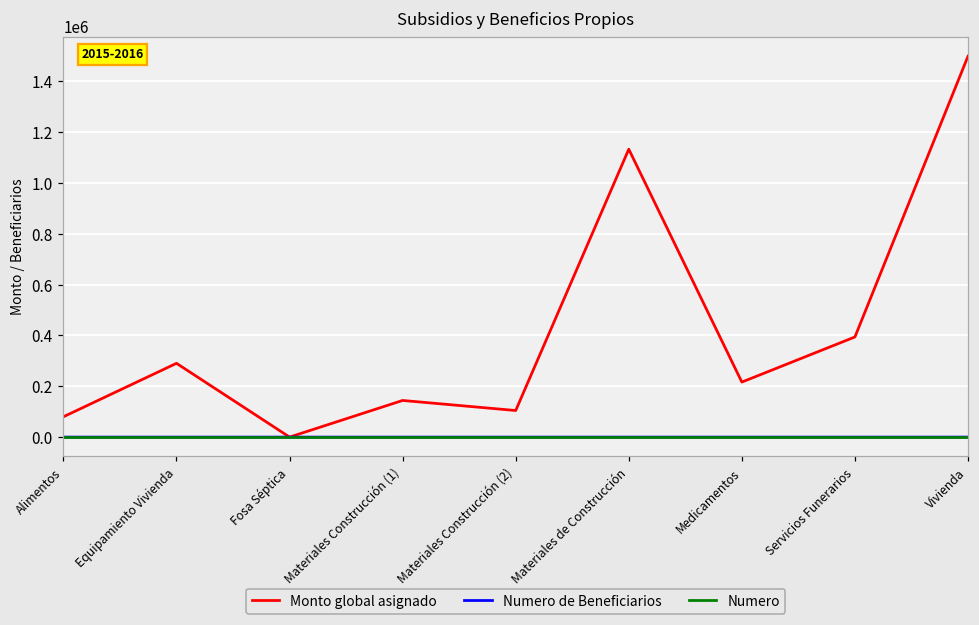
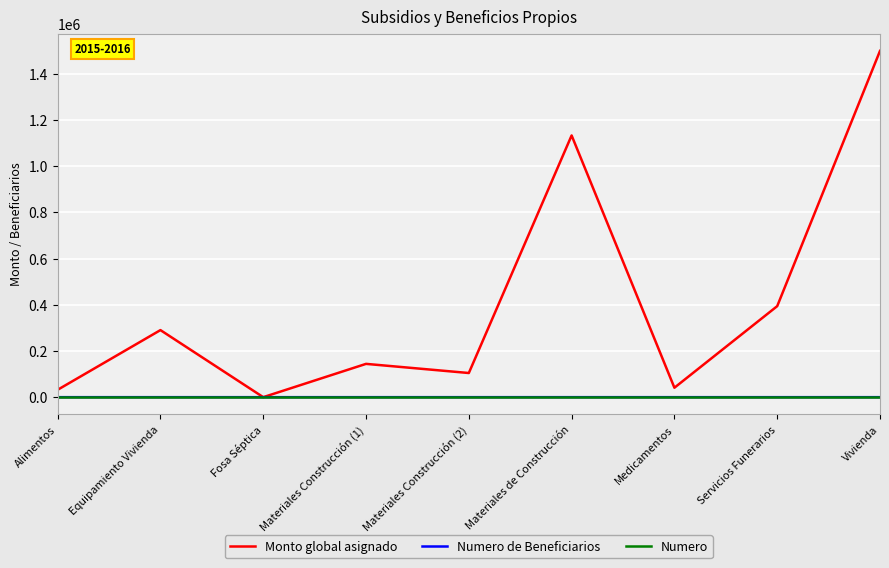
  {
    "Monto global asignado": {
-     "Alimentos": 80000,
+     "Alimentos": 30000,
      "Equipamiento Vivienda": 290000,
      "Materiales Construcción (1)": 140000,
      "Materiales Construcción (2)": 100000,
      "Materiales de Construcción": 1130000,
-     "Medicamentos": 220000,
+     "Medicamentos": 40000,
      "Servicios Funerarios": 390000,
      "Vivienda": 1500000
    },
    "Numero": {
      "Alimentos": 0,
      "Equipamiento Vivienda": 0,
      "Materiales Construcción (1)": 0,
      "Materiales Construcción (2)": 0,
      "Materiales de Construcción": 0,
      "Medicamentos": 0,
      "Servicios Funerarios": 0,
      "Vivienda": 0
    }
  }
